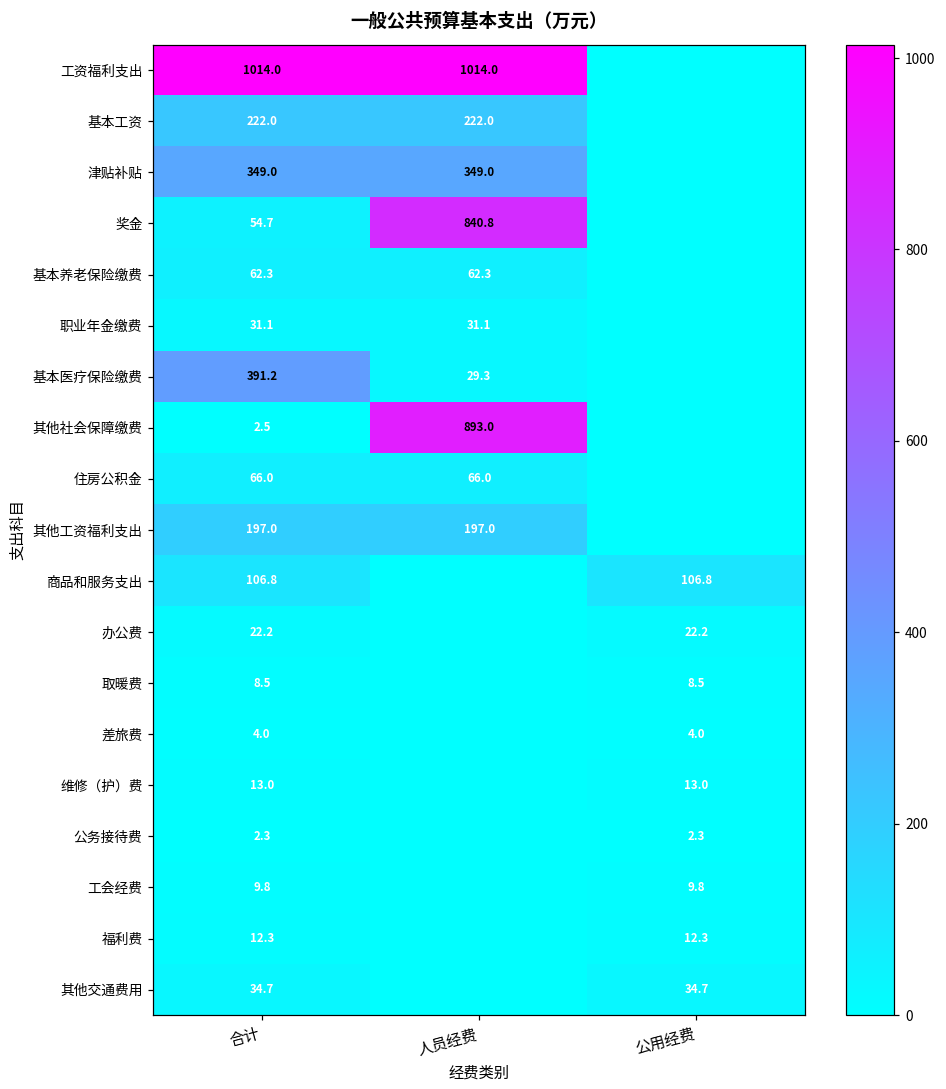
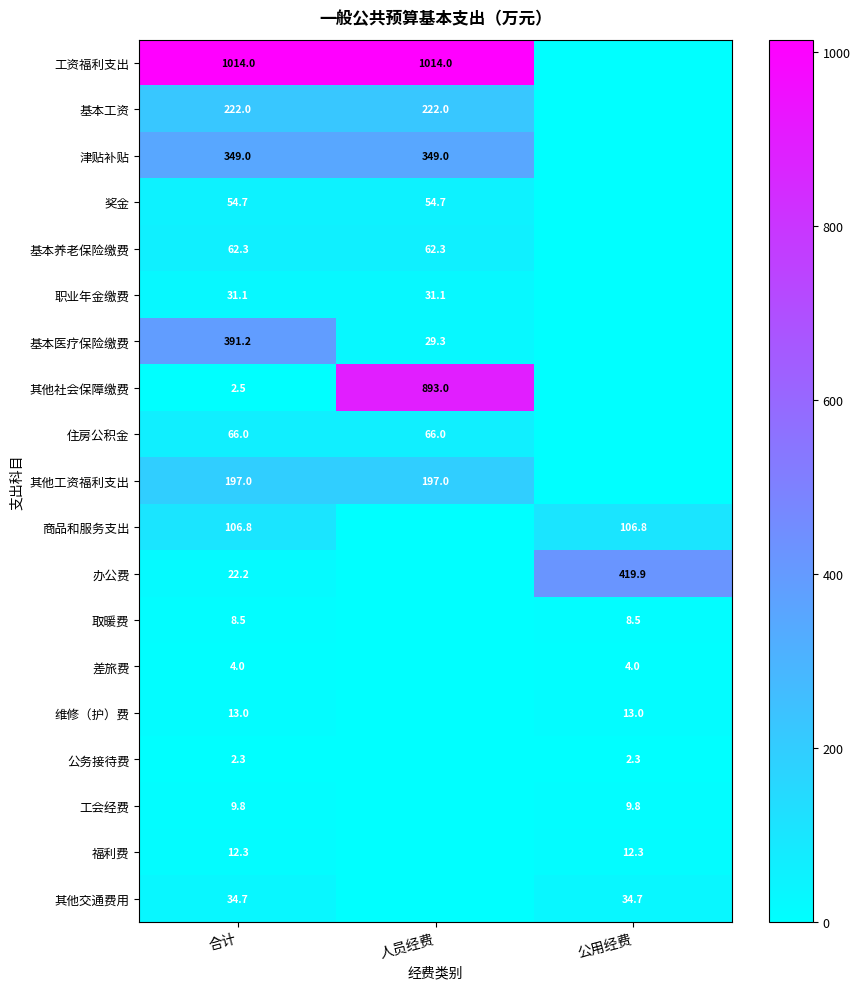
  {
    "工资福利支出": {
      "合计": 1014.0,
      "人员经费": 1014.0
    },
    "基本工资": {
      "合计": 222.0,
      "人员经费": 222.0
    },
    "津贴补贴": {
      "合计": 349.0,
      "人员经费": 349.0
    },
    "奖金": {
      "合计": 54.7,
-     "人员经费": 840.8
+     "人员经费": 54.7
    },
    "基本养老保险缴费": {
      "合计": 62.3,
      "人员经费": 62.3
    },
    "职业年金缴费": {
      "合计": 31.1,
      "人员经费": 31.1
    },
    "基本医疗保险缴费": {
      "合计": 391.2,
      "人员经费": 29.3
    },
    "其他社会保障缴费": {
      "合计": 2.5,
      "人员经费": 893.0
    },
    "住房公积金": {
      "合计": 66.0,
      "人员经费": 66.0
    },
    "其他工资福利支出": {
      "合计": 197.0,
      "人员经费": 197.0
    },
    "商品和服务支出": {
      "合计": 106.8,
      "公用经费": 106.8
    },
    "办公费": {
      "合计": 22.2,
-     "公用经费": 22.2
+     "公用经费": 419.9
    },
    "取暖费": {
      "合计": 8.5,
      "公用经费": 8.5
    },
    "差旅费": {
      "合计": 4.0,
      "公用经费": 4.0
    },
    "维修（护）费": {
      "合计": 13.0,
      "公用经费": 13.0
    },
    "公务接待费": {
      "合计": 2.3,
      "公用经费": 2.3
    },
    "工会经费": {
      "合计": 9.8,
      "公用经费": 9.8
    },
    "福利费": {
      "合计": 12.3,
      "公用经费": 12.3
    },
    "其他交通费用": {
      "合计": 34.7,
      "公用经费": 34.7
    }
  }
